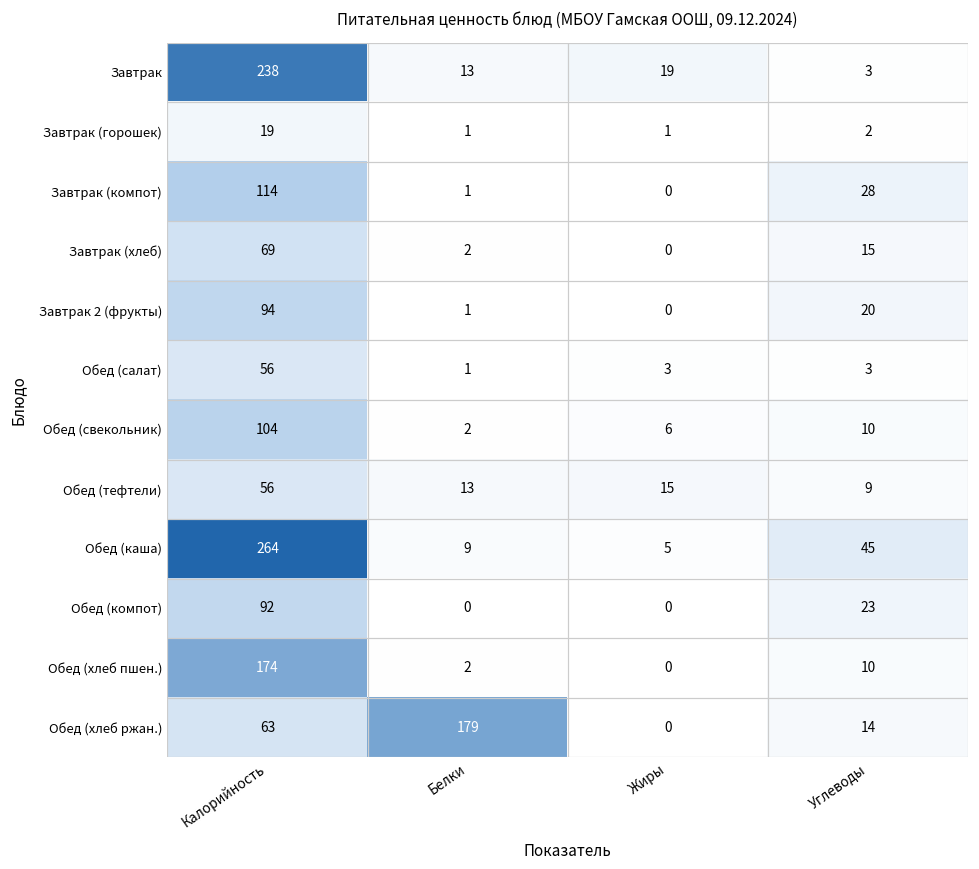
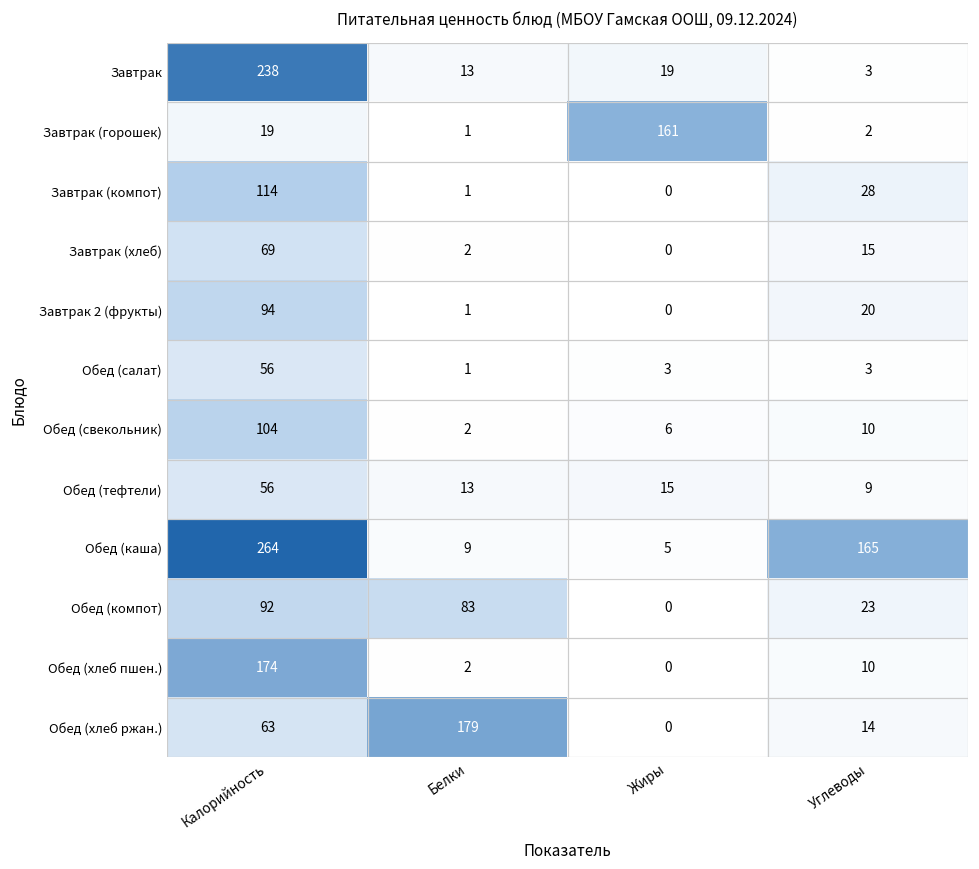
  {
    "Завтрак": {
      "Калорийность": 238,
      "Белки": 13,
      "Жиры": 19,
      "Углеводы": 3
    },
    "Завтрак (горошек)": {
      "Калорийность": 19,
      "Белки": 1,
-     "Жиры": 1,
+     "Жиры": 161,
      "Углеводы": 2
    },
    "Завтрак (компот)": {
      "Калорийность": 114,
      "Белки": 1,
      "Жиры": 0,
      "Углеводы": 28
    },
    "Завтрак (хлеб)": {
      "Калорийность": 69,
      "Белки": 2,
      "Жиры": 0,
      "Углеводы": 15
    },
    "Завтрак 2 (фрукты)": {
      "Калорийность": 94,
      "Белки": 1,
      "Жиры": 0,
      "Углеводы": 20
    },
    "Обед (салат)": {
      "Калорийность": 56,
      "Белки": 1,
      "Жиры": 3,
      "Углеводы": 3
    },
    "Обед (свекольник)": {
      "Калорийность": 104,
      "Белки": 2,
      "Жиры": 6,
      "Углеводы": 10
    },
    "Обед (тефтели)": {
      "Калорийность": 56,
      "Белки": 13,
      "Жиры": 15,
      "Углеводы": 9
    },
    "Обед (каша)": {
      "Калорийность": 264,
      "Белки": 9,
      "Жиры": 5,
-     "Углеводы": 45
+     "Углеводы": 165
    },
    "Обед (компот)": {
      "Калорийность": 92,
-     "Белки": 0,
+     "Белки": 83,
      "Жиры": 0,
      "Углеводы": 23
    },
    "Обед (хлеб пшен.)": {
      "Калорийность": 174,
      "Белки": 2,
      "Жиры": 0,
      "Углеводы": 10
    },
    "Обед (хлеб ржан.)": {
      "Калорийность": 63,
      "Белки": 179,
      "Жиры": 0,
      "Углеводы": 14
    }
  }
